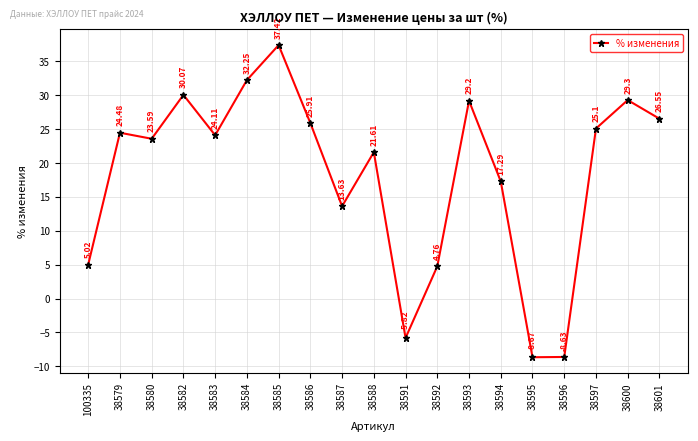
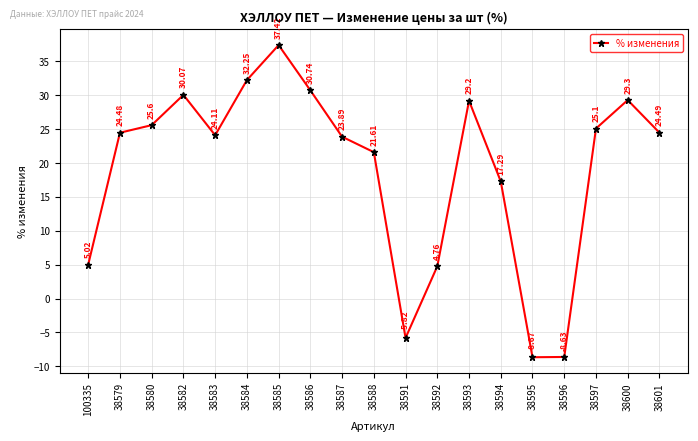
  {
    "100335": 5.02,
    "38579": 24.48,
-   "38580": 23.59,
+   "38580": 25.6,
    "38582": 30.07,
    "38583": 24.11,
    "38584": 32.25,
    "38585": 37.42,
-   "38586": 25.91,
-   "38587": 13.63,
+   "38586": 30.74,
+   "38587": 23.89,
    "38588": 21.61,
    "38591": -5.82,
    "38592": 4.76,
    "38593": 29.2,
    "38594": 17.29,
    "38595": -8.67,
    "38596": -8.63,
    "38597": 25.1,
    "38600": 29.3,
-   "38601": 26.55
+   "38601": 24.49
  }
